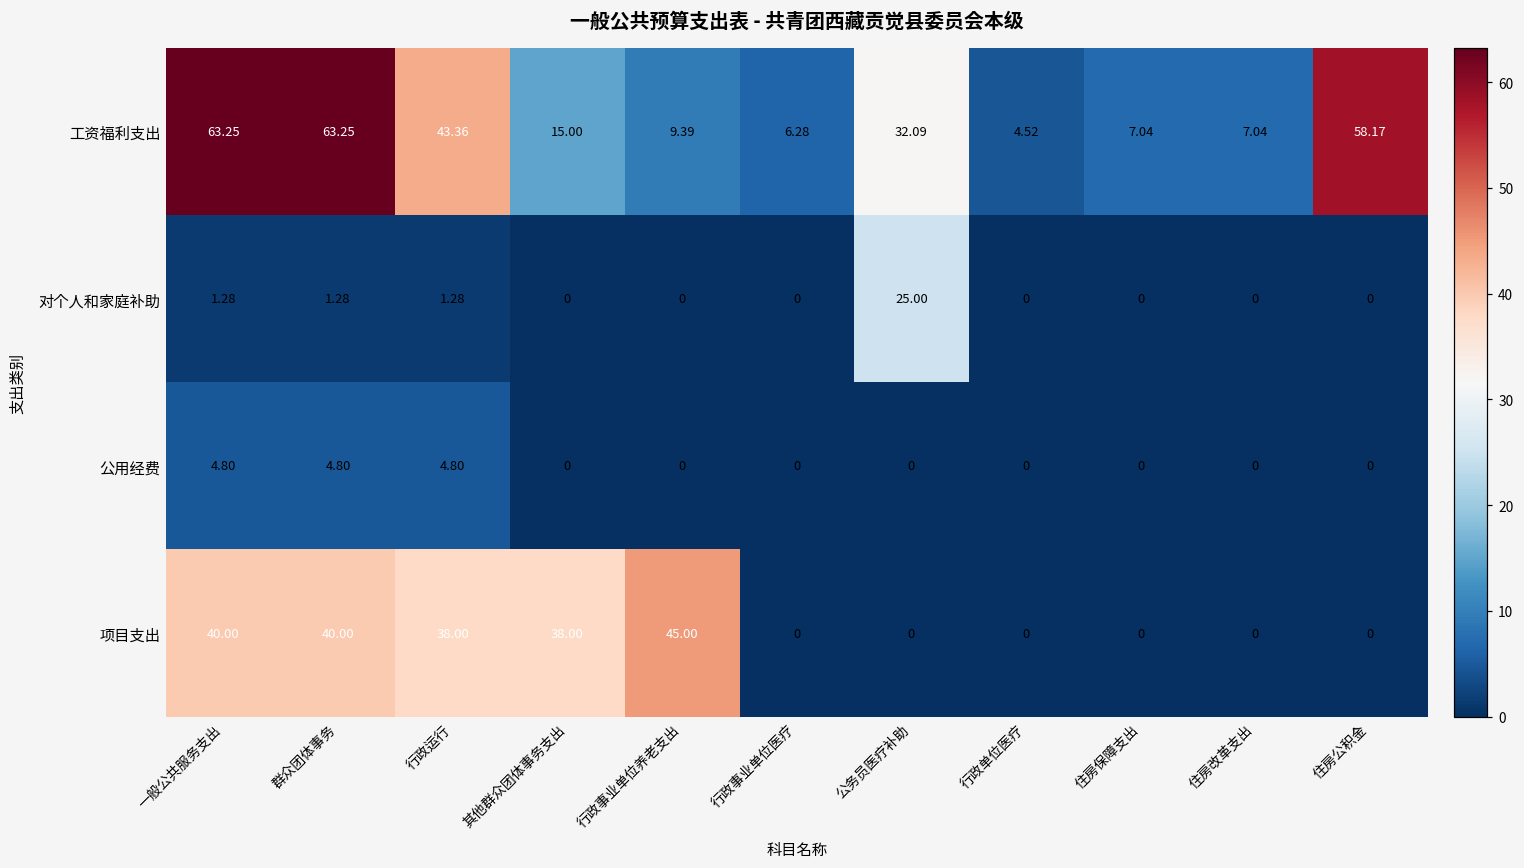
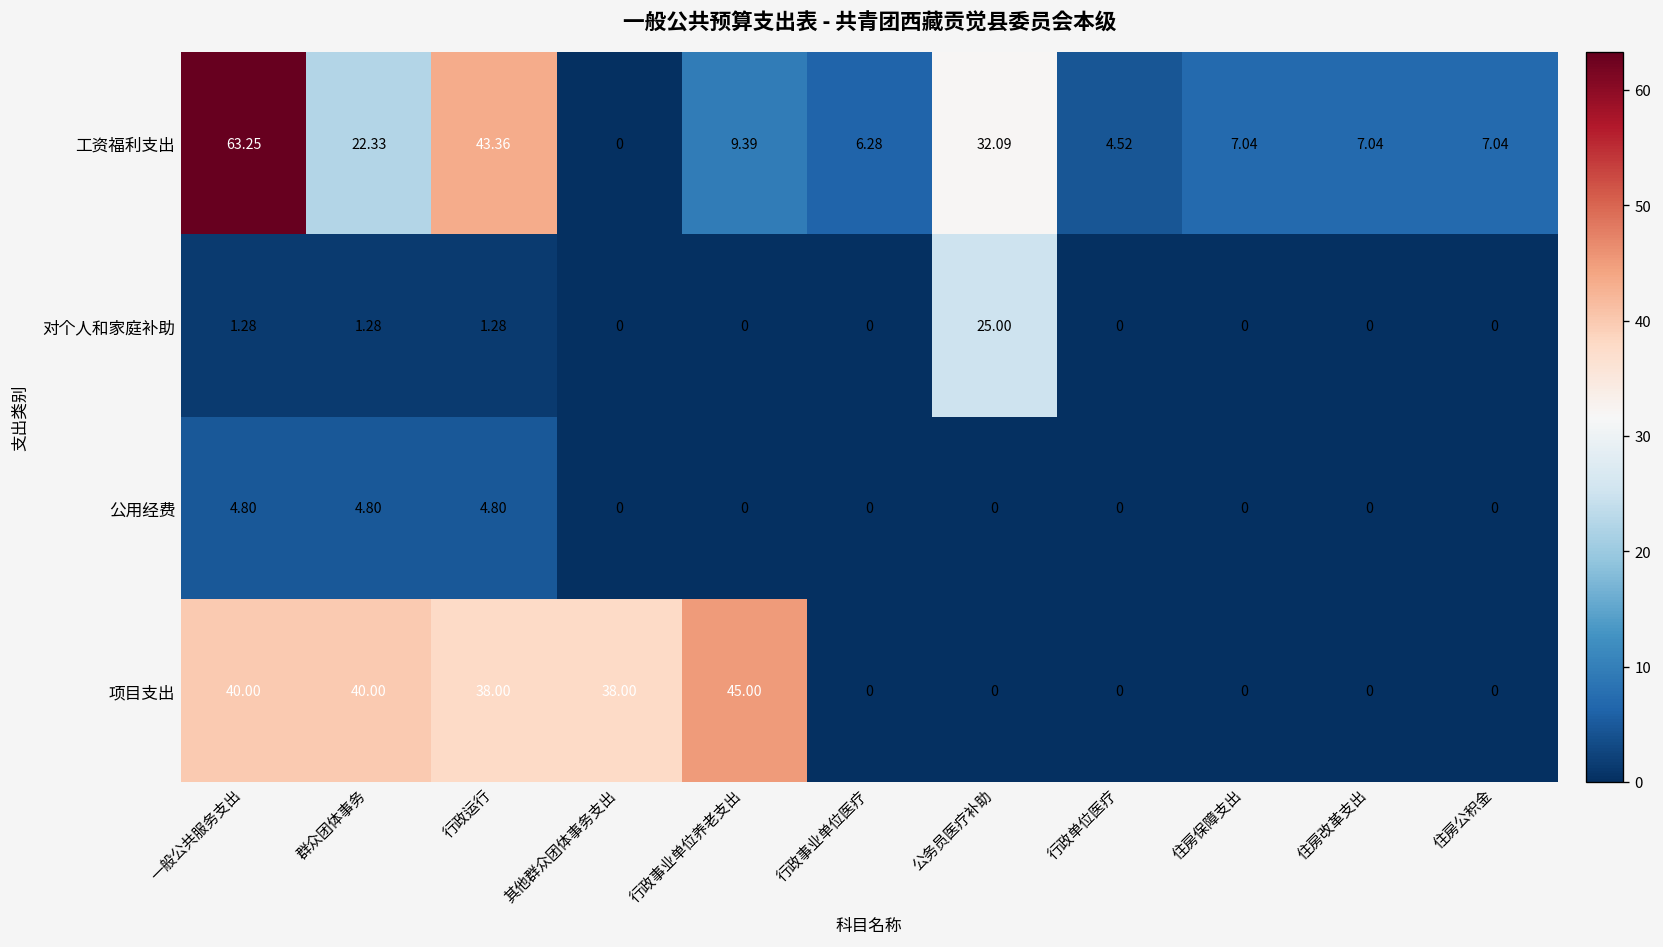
  {
    "工资福利支出": {
      "一般公共服务支出": 63.25,
-     "群众团体事务": 63.25,
+     "群众团体事务": 22.33,
      "行政运行": 43.36,
-     "其他群众团体事务支出": 15.00,
+     "其他群众团体事务支出": 0,
      "行政事业单位养老支出": 9.39,
      "行政事业单位医疗": 6.28,
      "公务员医疗补助": 32.09,
      "行政单位医疗": 4.52,
      "住房保障支出": 7.04,
      "住房改革支出": 7.04,
-     "住房公积金": 58.17
+     "住房公积金": 7.04
    },
    "对个人和家庭补助": {
      "一般公共服务支出": 1.28,
      "群众团体事务": 1.28,
      "行政运行": 1.28,
      "其他群众团体事务支出": 0,
      "行政事业单位养老支出": 0,
      "行政事业单位医疗": 0,
      "公务员医疗补助": 25.00,
      "行政单位医疗": 0,
      "住房保障支出": 0,
      "住房改革支出": 0,
      "住房公积金": 0
    },
    "公用经费": {
      "一般公共服务支出": 4.80,
      "群众团体事务": 4.80,
      "行政运行": 4.80,
      "其他群众团体事务支出": 0,
      "行政事业单位养老支出": 0,
      "行政事业单位医疗": 0,
      "公务员医疗补助": 0,
      "行政单位医疗": 0,
      "住房保障支出": 0,
      "住房改革支出": 0,
      "住房公积金": 0
    },
    "项目支出": {
      "一般公共服务支出": 40.00,
      "群众团体事务": 40.00,
      "行政运行": 38.00,
      "其他群众团体事务支出": 38.00,
      "行政事业单位养老支出": 45.00,
      "行政事业单位医疗": 0,
      "公务员医疗补助": 0,
      "行政单位医疗": 0,
      "住房保障支出": 0,
      "住房改革支出": 0,
      "住房公积金": 0
    }
  }
